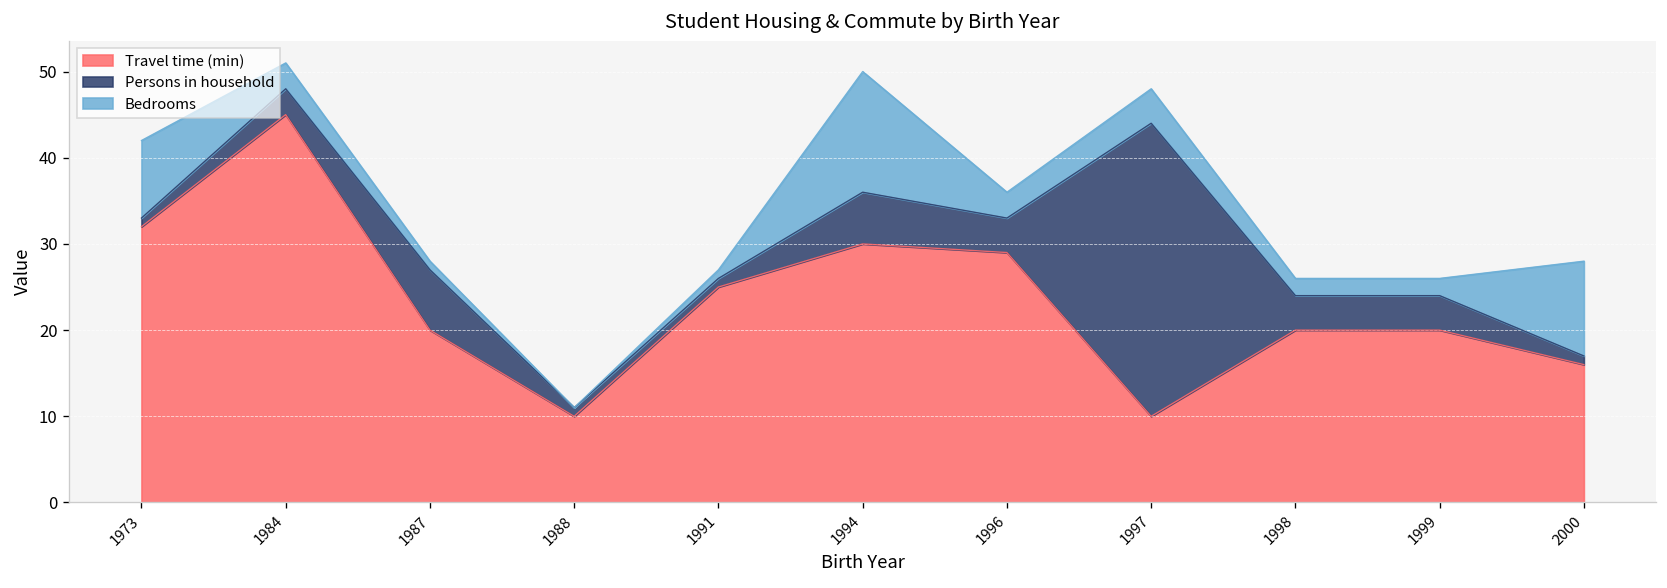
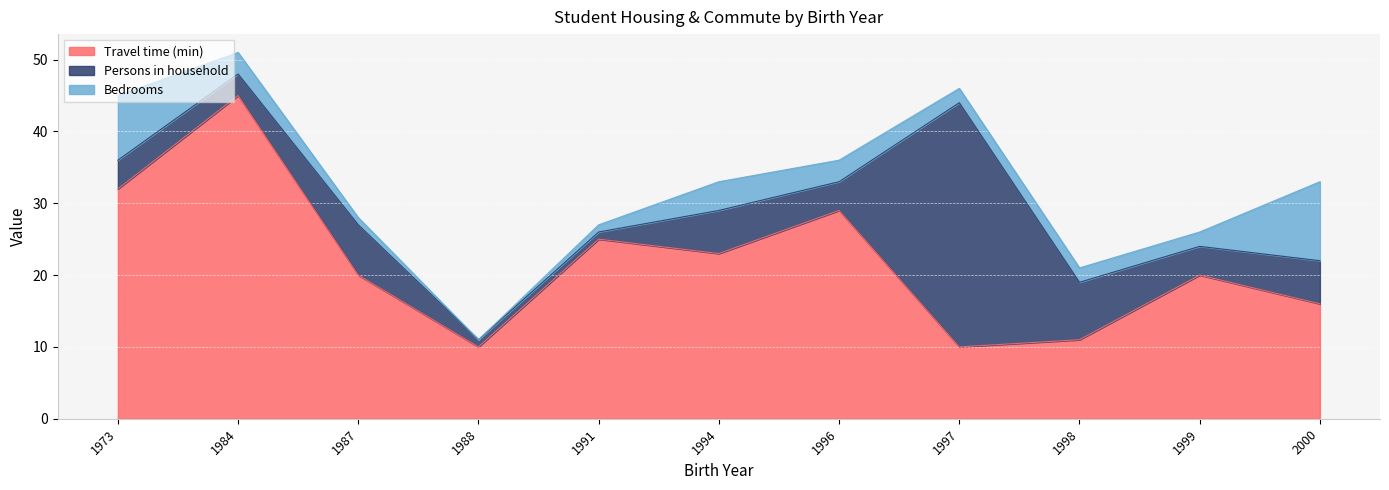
  {
    "Travel time (min)": {
      "1973": 32,
      "1984": 45,
      "1987": 20,
      "1988": 10,
      "1991": 25,
-     "1994": 30,
+     "1994": 23,
      "1996": 29,
      "1997": 10,
-     "1998": 20,
+     "1998": 11,
      "1999": 20,
      "2000": 16
    },
    "Persons in household": {
-     "1973": 1,
+     "1973": 4,
      "1984": 3,
      "1987": 7,
      "1991": 1,
      "1994": 6,
      "1996": 4,
      "1997": 34,
-     "1998": 4,
+     "1998": 8,
      "1999": 4,
-     "2000": 1
+     "2000": 6
    },
    "Bedrooms": {
      "1984": 3,
      "1987": 1,
      "1991": 1,
-     "1994": 14,
+     "1994": 4,
      "1996": 3,
-     "1997": 4,
+     "1997": 2,
      "1998": 2,
      "1999": 2,
      "2000": 11
    }
  }
